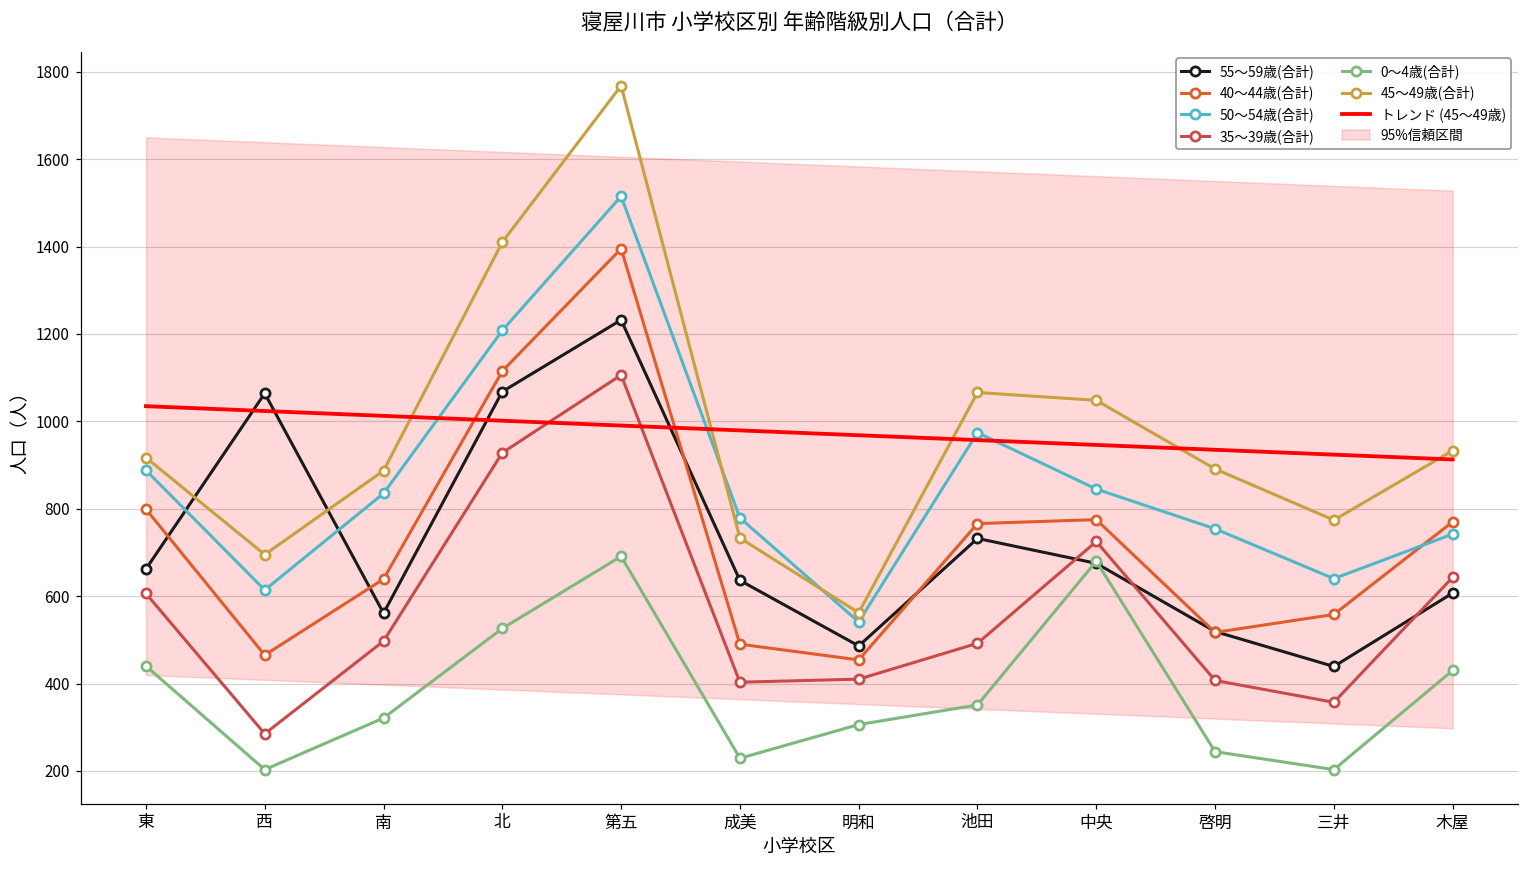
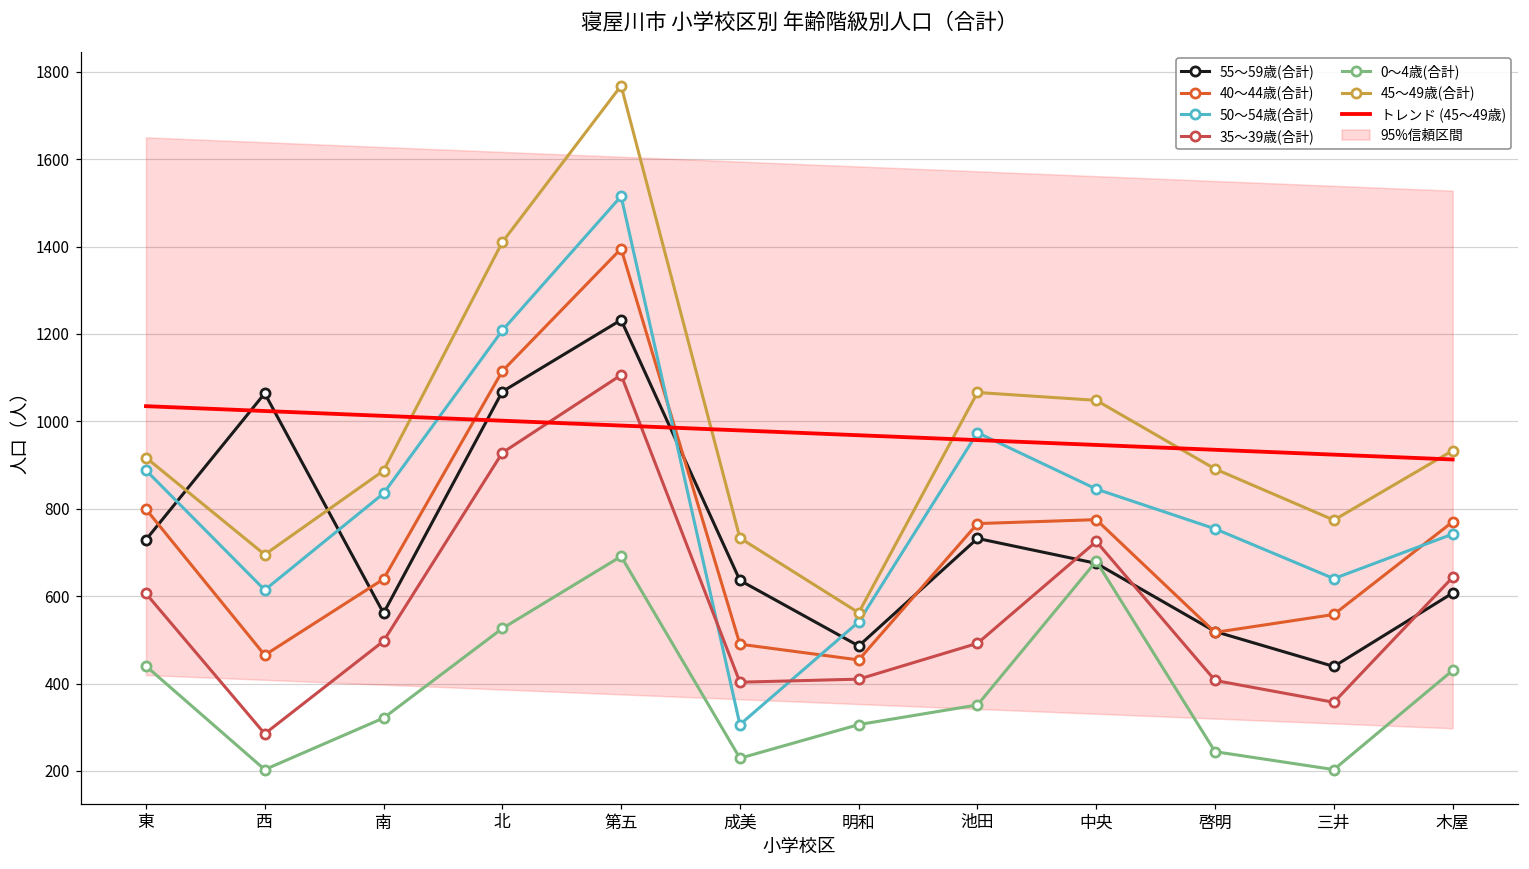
  {
    "55～59歳(合計)": {
-     "東": 660,
+     "東": 730,
      "西": 1060,
      "南": 560,
      "北": 1070,
      "第五": 1230,
      "成美": 640,
      "明和": 490,
      "池田": 730,
      "三井": 440,
      "木屋": 610
    },
    "50～54歳(合計)": {
      "東": 890,
      "西": 610,
      "南": 840,
      "北": 1210,
      "第五": 1520,
-     "成美": 780,
+     "成美": 310,
      "明和": 540,
      "池田": 970,
      "中央": 850,
      "啓明": 750,
      "三井": 640,
      "木屋": 740
    },
    "0～4歳(合計)": {
      "東": 440,
      "西": 200,
      "南": 320,
      "北": 530,
      "第五": 690,
      "成美": 230,
      "明和": 310,
      "池田": 350,
      "啓明": 240,
      "三井": 200,
      "木屋": 430
    },
    "45～49歳(合計)": {
      "東": 920,
      "西": 700,
      "南": 890,
      "北": 1410,
      "第五": 1770,
      "成美": 730,
      "明和": 560,
      "池田": 1070,
      "中央": 1050,
      "啓明": 890,
      "三井": 770,
      "木屋": 930
    }
  }
